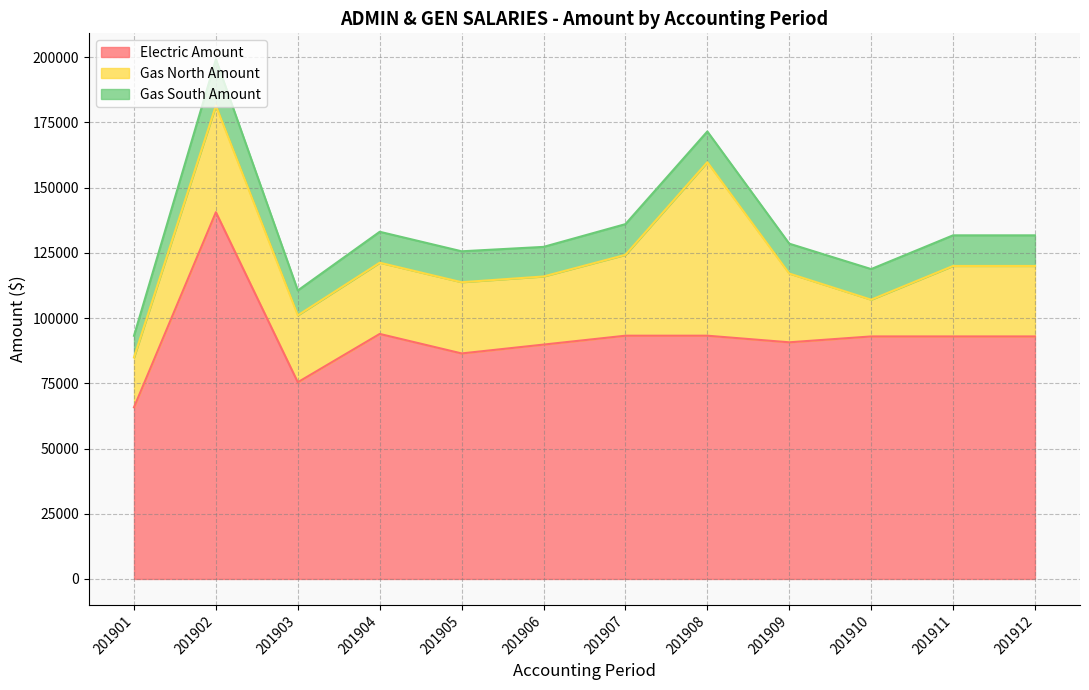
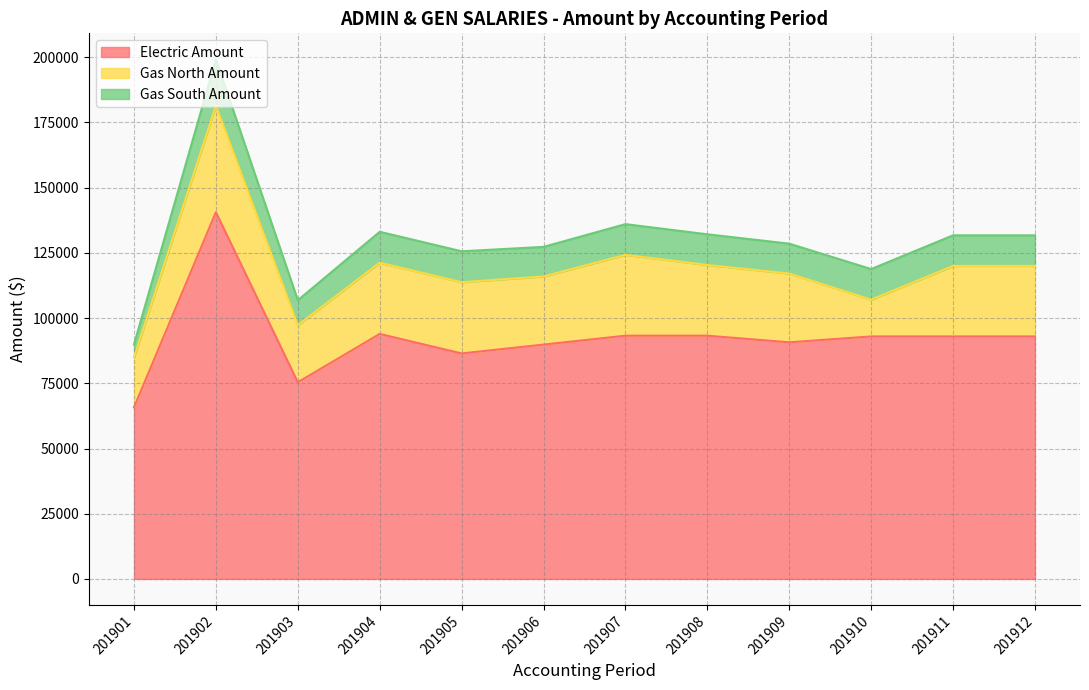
  {
    "Electric Amount": {
      "201901": 66000,
      "201902": 141000,
      "201903": 75000,
      "201904": 94000,
      "201905": 86000,
      "201906": 90000,
      "201907": 93000,
      "201908": 93000,
      "201909": 91000,
      "201910": 93000,
      "201911": 93000,
      "201912": 93000
    },
    "Gas North Amount": {
      "201901": 19000,
-     "201903": 26000,
+     "201903": 22000,
      "201904": 27000,
      "201905": 27000,
      "201906": 26000,
      "201907": 31000,
-     "201908": 67000,
+     "201908": 27000,
      "201909": 26000,
      "201910": 14000,
      "201911": 27000,
      "201912": 27000
    },
    "Gas South Amount": {
-     "201901": 8000,
+     "201901": 5000,
      "201903": 10000,
      "201904": 12000,
      "201905": 12000,
      "201906": 11000,
      "201907": 12000,
      "201908": 12000,
      "201909": 11000,
      "201910": 12000,
      "201911": 12000,
      "201912": 12000
    }
  }
